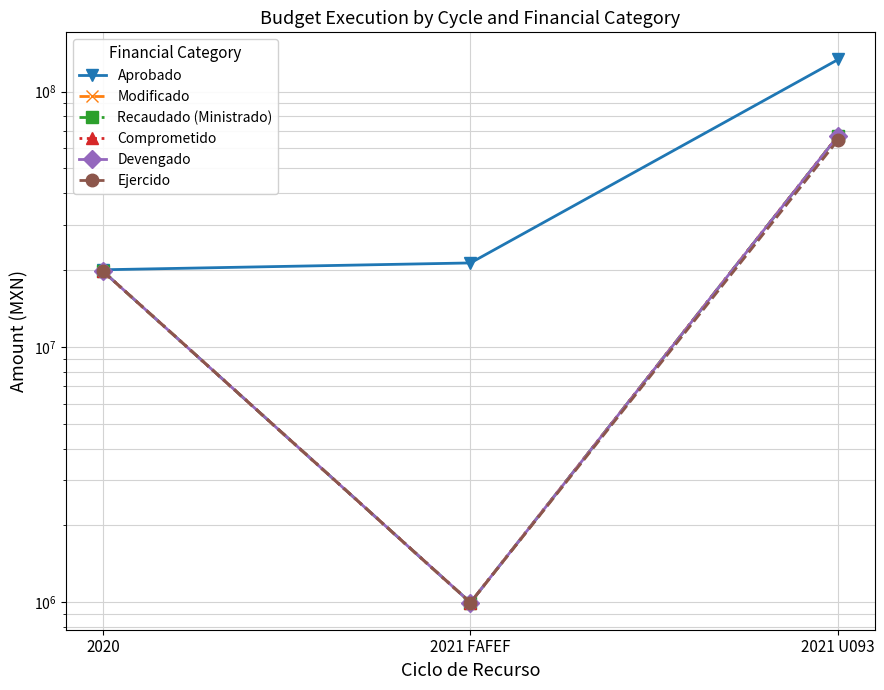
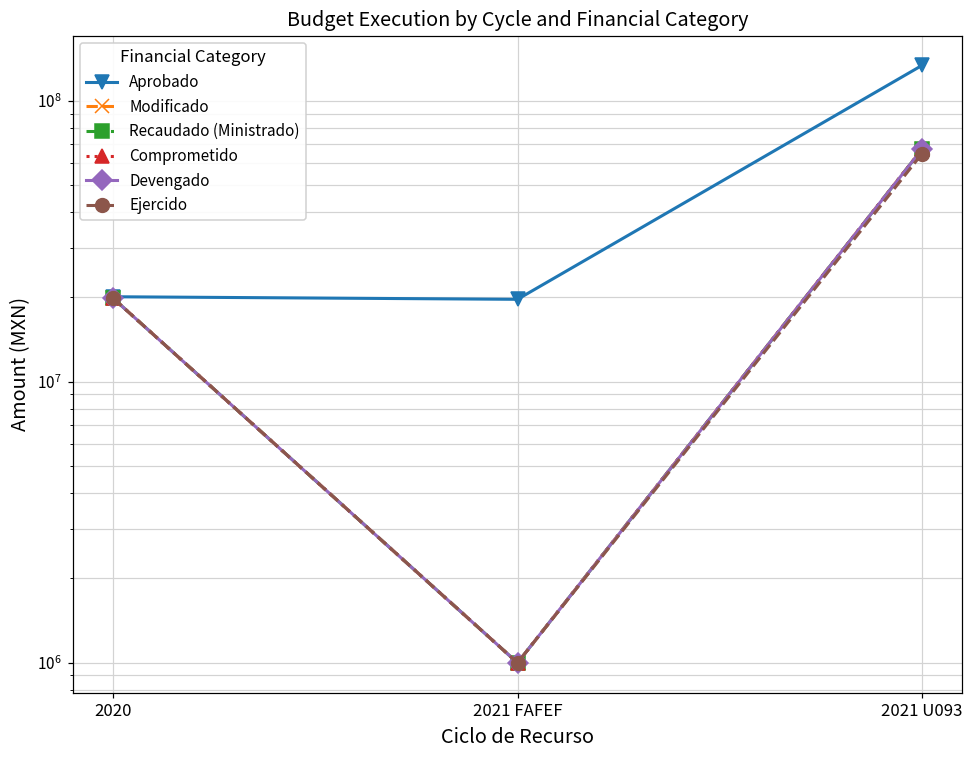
  {
    "Aprobado": {
-     "2021 FAFEF": 21000000,
+     "2021 FAFEF": 20000000,
      "2021 U093": 130000000
    },
    "Devengado": {
      "2021 U093": 67000000
    },
    "Ejercido": {
      "2021 U093": 65000000
    }
  }
